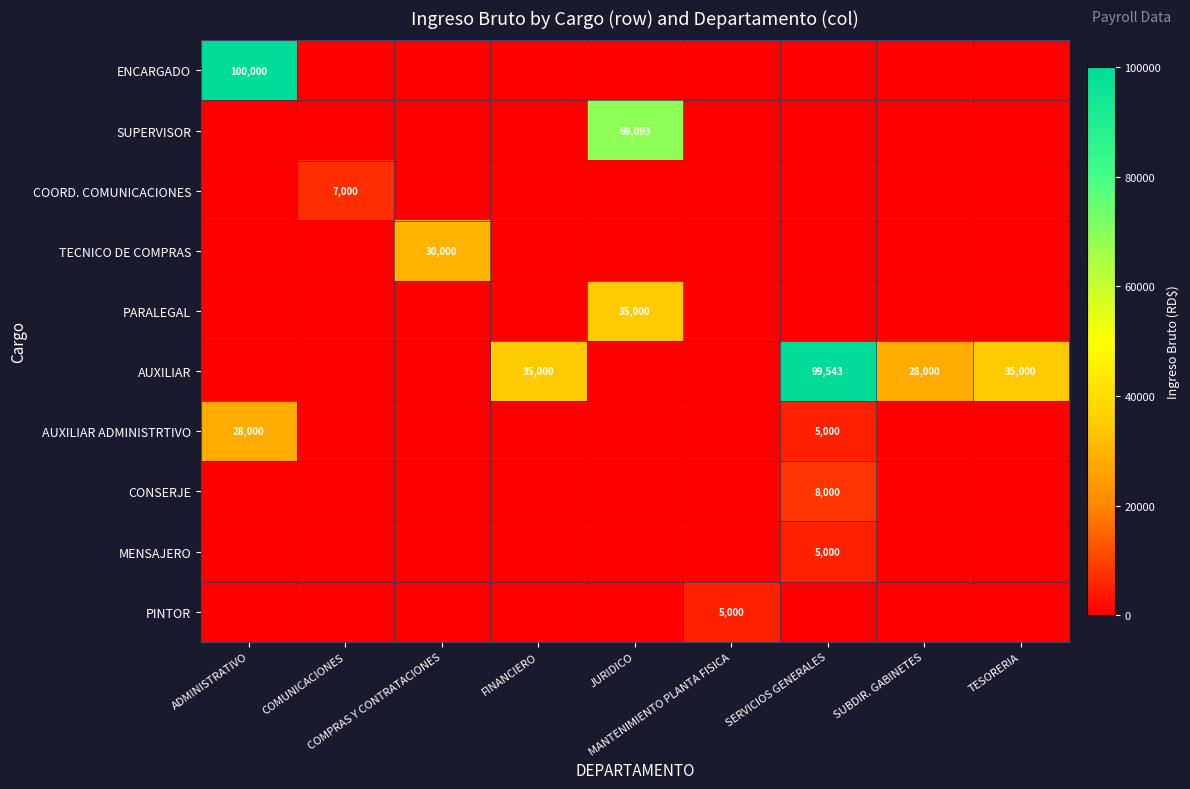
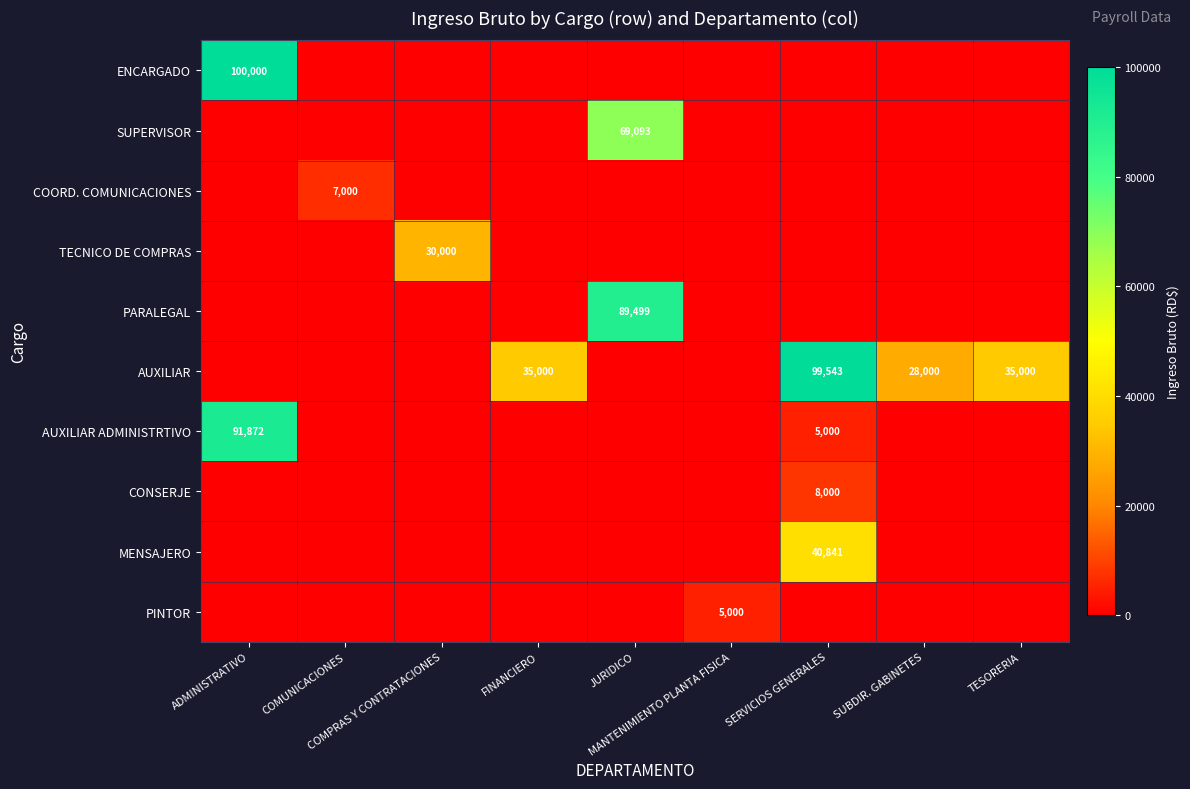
  {
    "ENCARGADO": {
      "ADMINISTRATIVO": "100,000"
    },
    "SUPERVISOR": {
      "JURIDICO": "69,093"
    },
    "COORD. COMUNICACIONES": {
      "COMUNICACIONES": "7,000"
    },
    "TECNICO DE COMPRAS": {
      "COMPRAS Y CONTRATACIONES": "30,000"
    },
    "PARALEGAL": {
-     "JURIDICO": "35,000"
+     "JURIDICO": "89,499"
    },
    "AUXILIAR": {
      "FINANCIERO": "35,000",
      "SERVICIOS GENERALES": "99,543",
      "SUBDIR. GABINETES": "28,000",
      "TESORERIA": "35,000"
    },
    "AUXILIAR ADMINISTRTIVO": {
-     "ADMINISTRATIVO": "28,000",
+     "ADMINISTRATIVO": "91,872",
      "SERVICIOS GENERALES": "5,000"
    },
    "CONSERJE": {
      "SERVICIOS GENERALES": "8,000"
    },
    "MENSAJERO": {
-     "SERVICIOS GENERALES": "5,000"
+     "SERVICIOS GENERALES": "40,841"
    },
    "PINTOR": {
      "MANTENIMIENTO PLANTA FISICA": "5,000"
    }
  }
